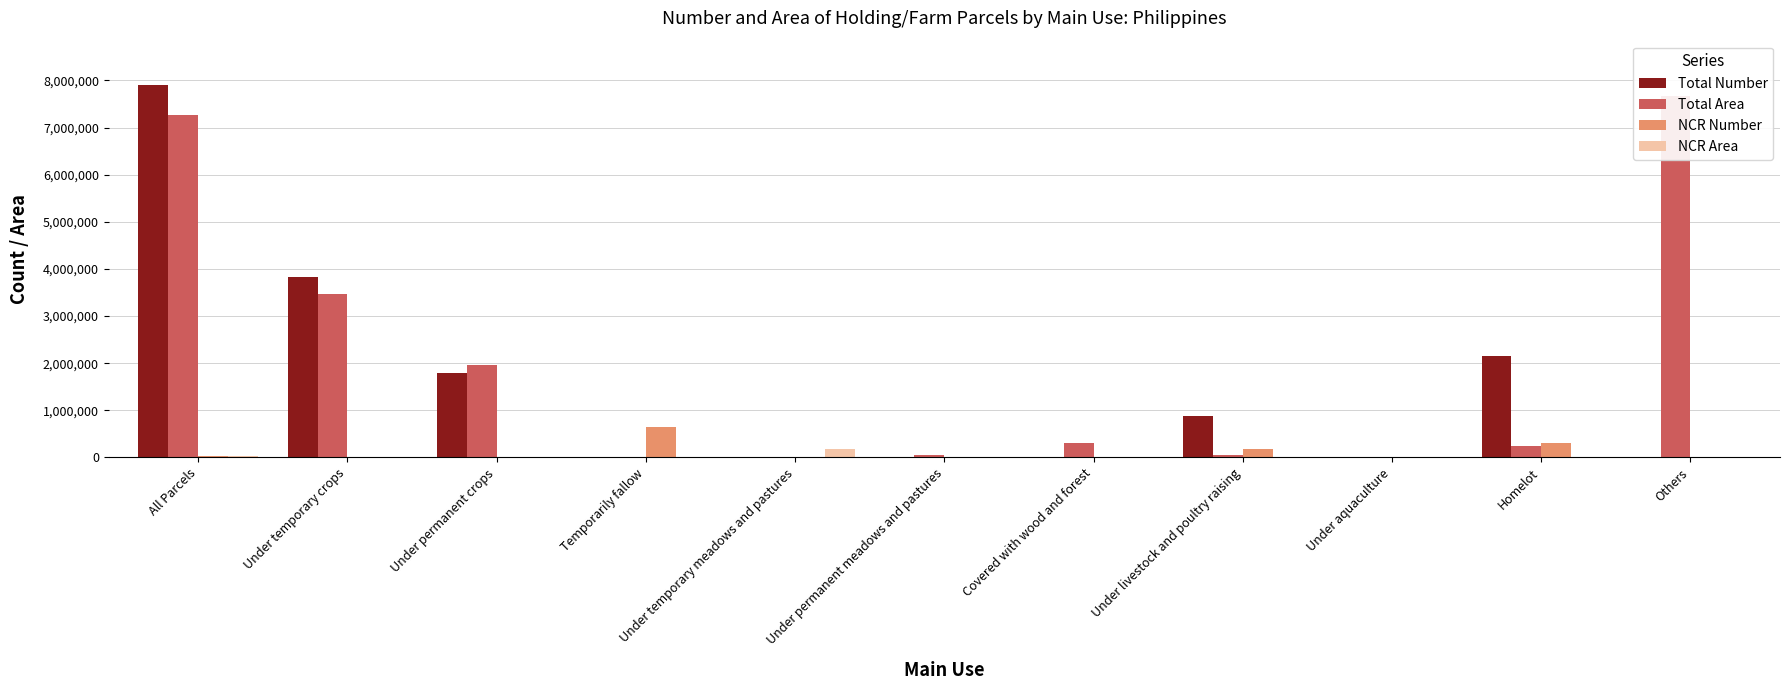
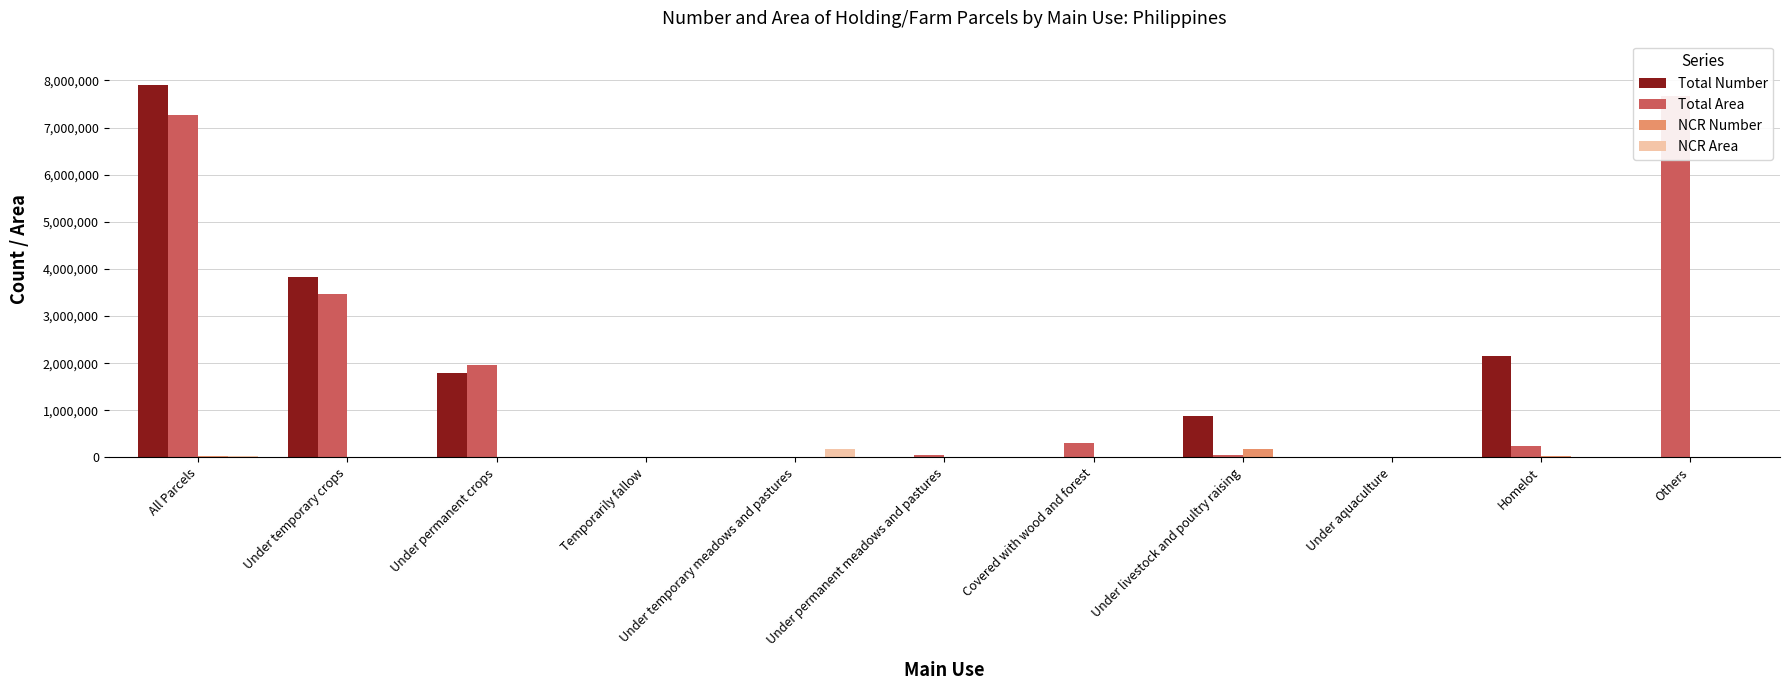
  {
    "Total Number": {
      "All Parcels": "7,900,000",
      "Under temporary crops": "3,800,000",
      "Under permanent crops": "1,800,000",
      "Under livestock and poultry raising": "900,000",
      "Homelot": "2,200,000"
    },
    "Total Area": {
      "All Parcels": "7,300,000",
      "Under temporary crops": "3,500,000",
      "Under permanent crops": "2,000,000",
      "Covered with wood and forest": "300,000",
      "Under livestock and poultry raising": "100,000",
      "Homelot": "200,000"
    },
    "NCR Number": {
-     "Temporarily fallow": "600,000",
+     "Temporarily fallow": "0",
      "Under livestock and poultry raising": "200,000",
-     "Homelot": "300,000"
+     "Homelot": "0"
    },
    "NCR Area": {
      "Under temporary meadows and pastures": "200,000"
    }
  }
